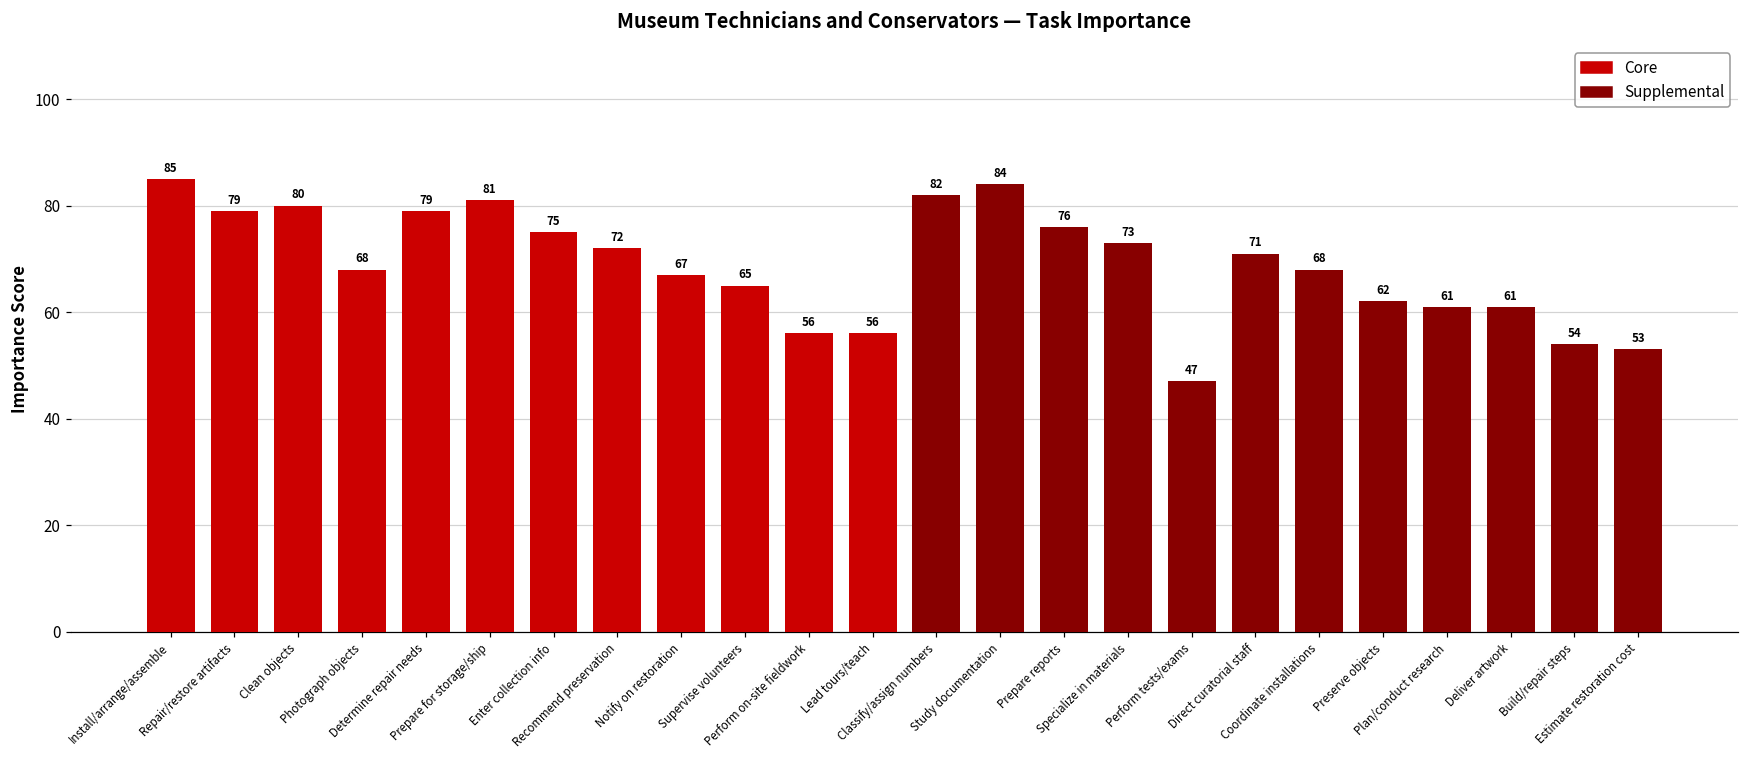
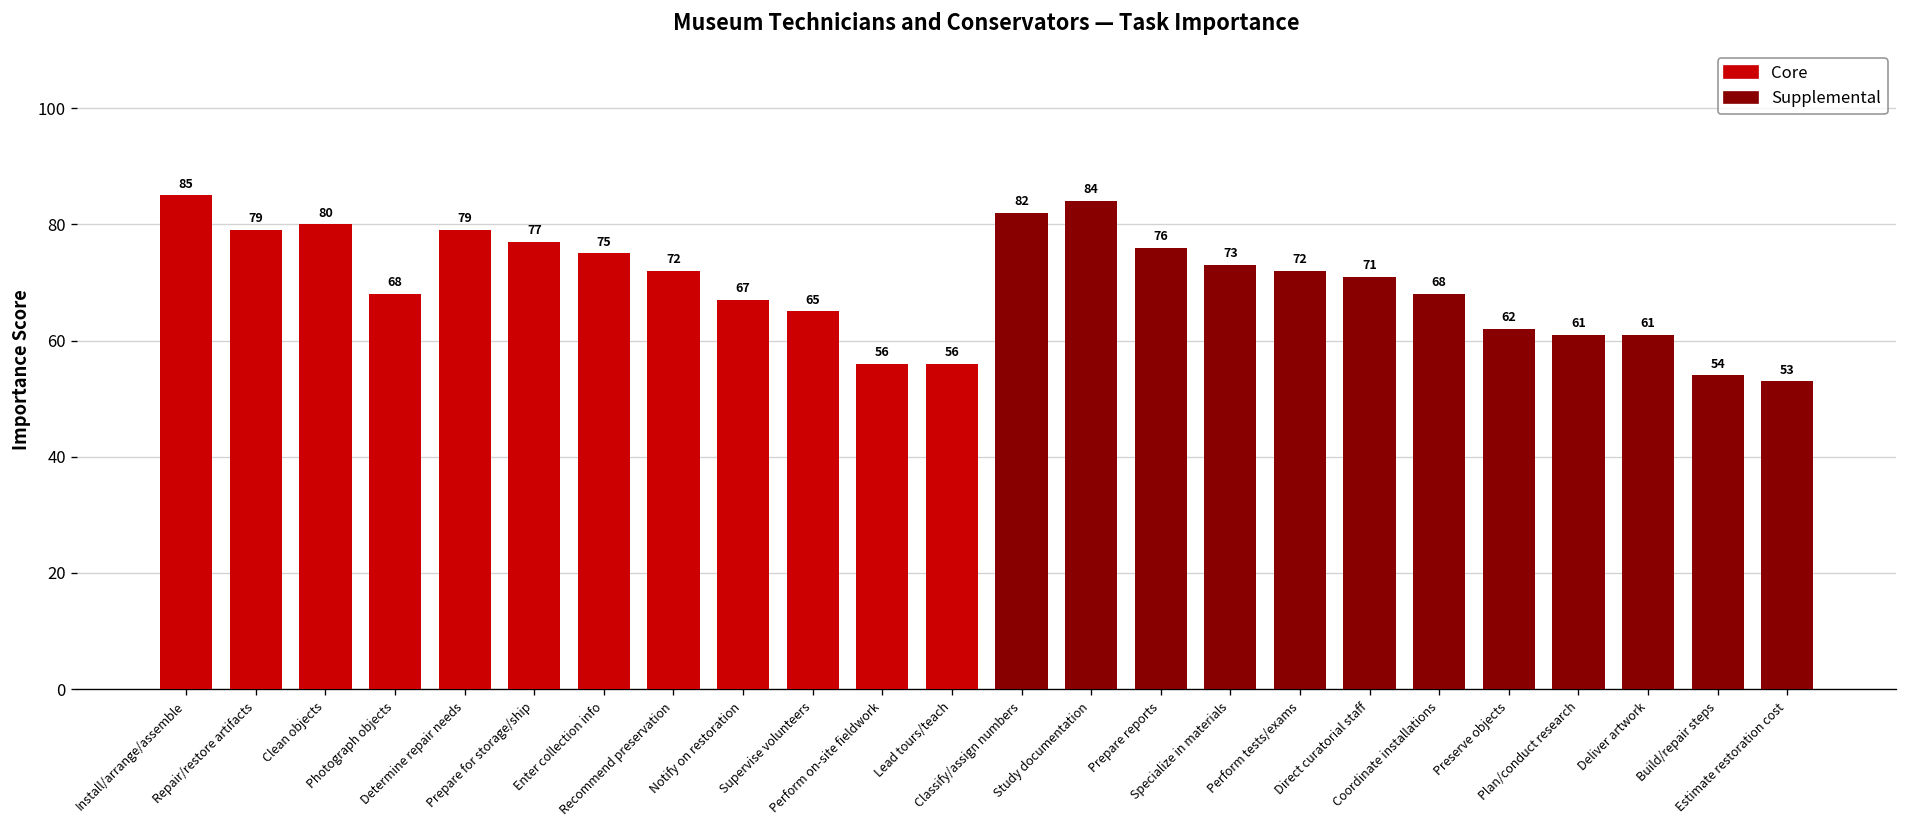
  {
    "Install/arrange/assemble": 85,
    "Repair/restore artifacts": 79,
    "Clean objects": 80,
    "Photograph objects": 68,
    "Determine repair needs": 79,
-   "Prepare for storage/ship": 81,
+   "Prepare for storage/ship": 77,
    "Enter collection info": 75,
    "Recommend preservation": 72,
    "Notify on restoration": 67,
    "Supervise volunteers": 65,
    "Perform on-site fieldwork": 56,
    "Lead tours/teach": 56,
    "Classify/assign numbers": 82,
    "Study documentation": 84,
    "Prepare reports": 76,
    "Specialize in materials": 73,
-   "Perform tests/exams": 47,
+   "Perform tests/exams": 72,
    "Direct curatorial staff": 71,
    "Coordinate installations": 68,
    "Preserve objects": 62,
    "Plan/conduct research": 61,
    "Deliver artwork": 61,
    "Build/repair steps": 54,
    "Estimate restoration cost": 53
  }
